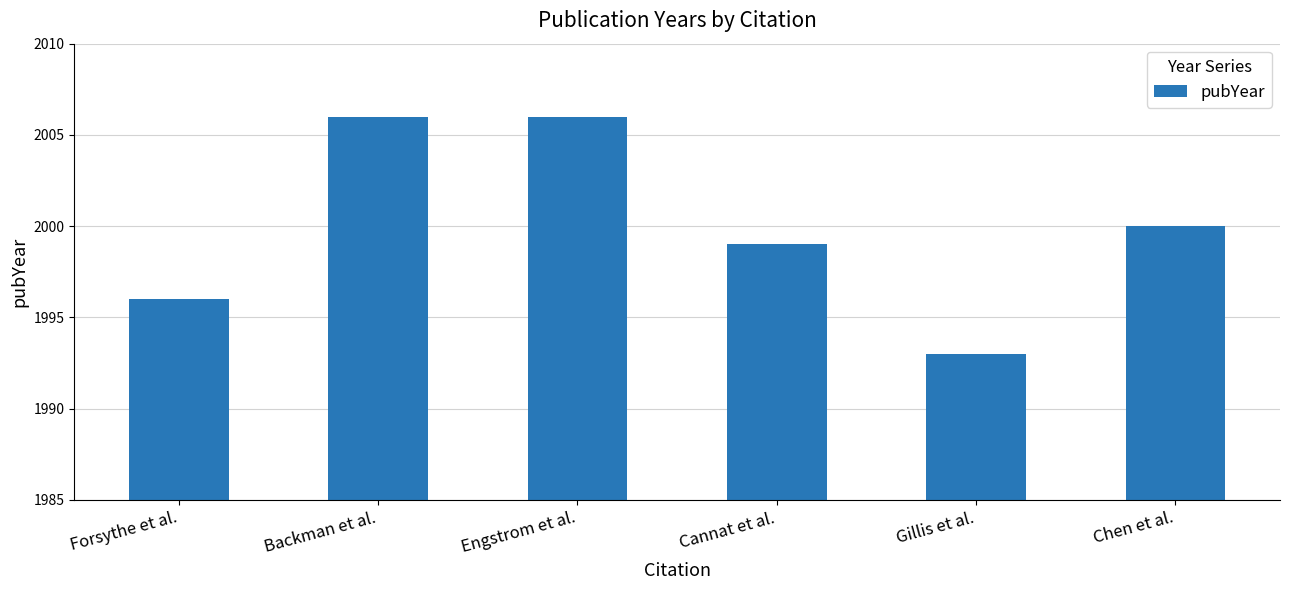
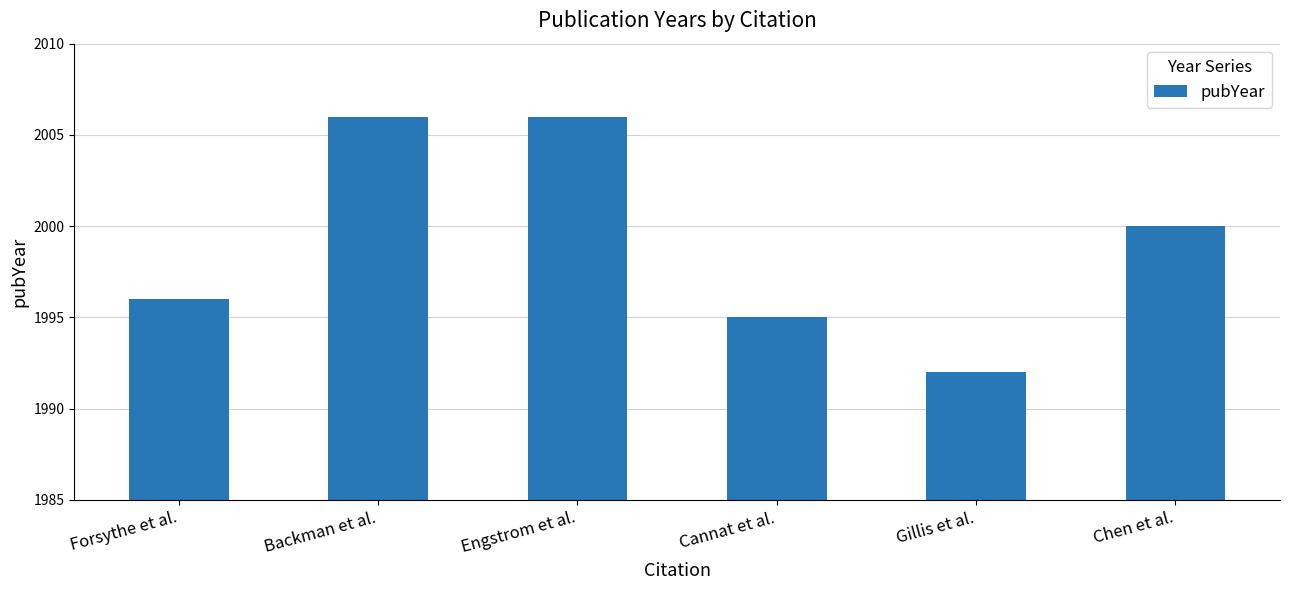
  {
    "Forsythe et al.": 1996,
    "Backman et al.": 2006,
    "Engstrom et al.": 2006,
-   "Cannat et al.": 1999,
-   "Gillis et al.": 1993,
+   "Cannat et al.": 1995,
+   "Gillis et al.": 1992,
    "Chen et al.": 2000
  }
